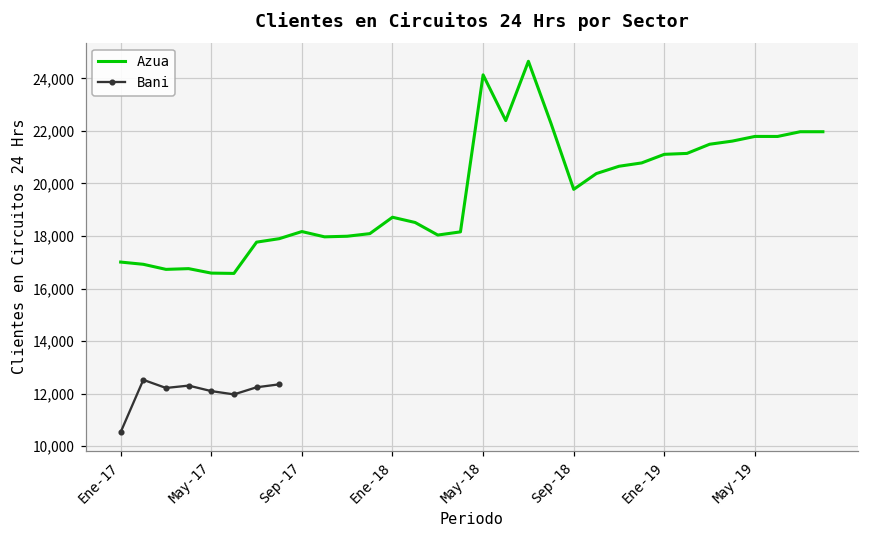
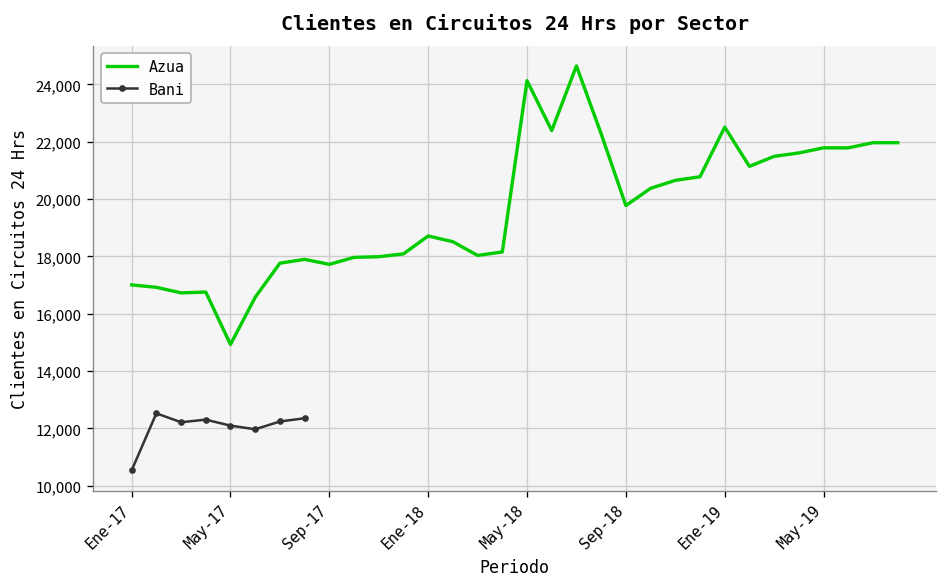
  {
    "Azua": {
      "Ene-17": "17,000",
-     "May-17": "16,600",
-     "Sep-17": "18,200",
+     "May-17": "14,900",
+     "Sep-17": "17,700",
      "Ene-18": "18,700",
      "May-18": "24,100",
      "Sep-18": "19,800",
-     "Ene-19": "21,100",
+     "Ene-19": "22,500",
      "May-19": "21,800"
    },
    "Bani": {
      "Ene-17": "10,500",
      "May-17": "12,100"
    }
  }
